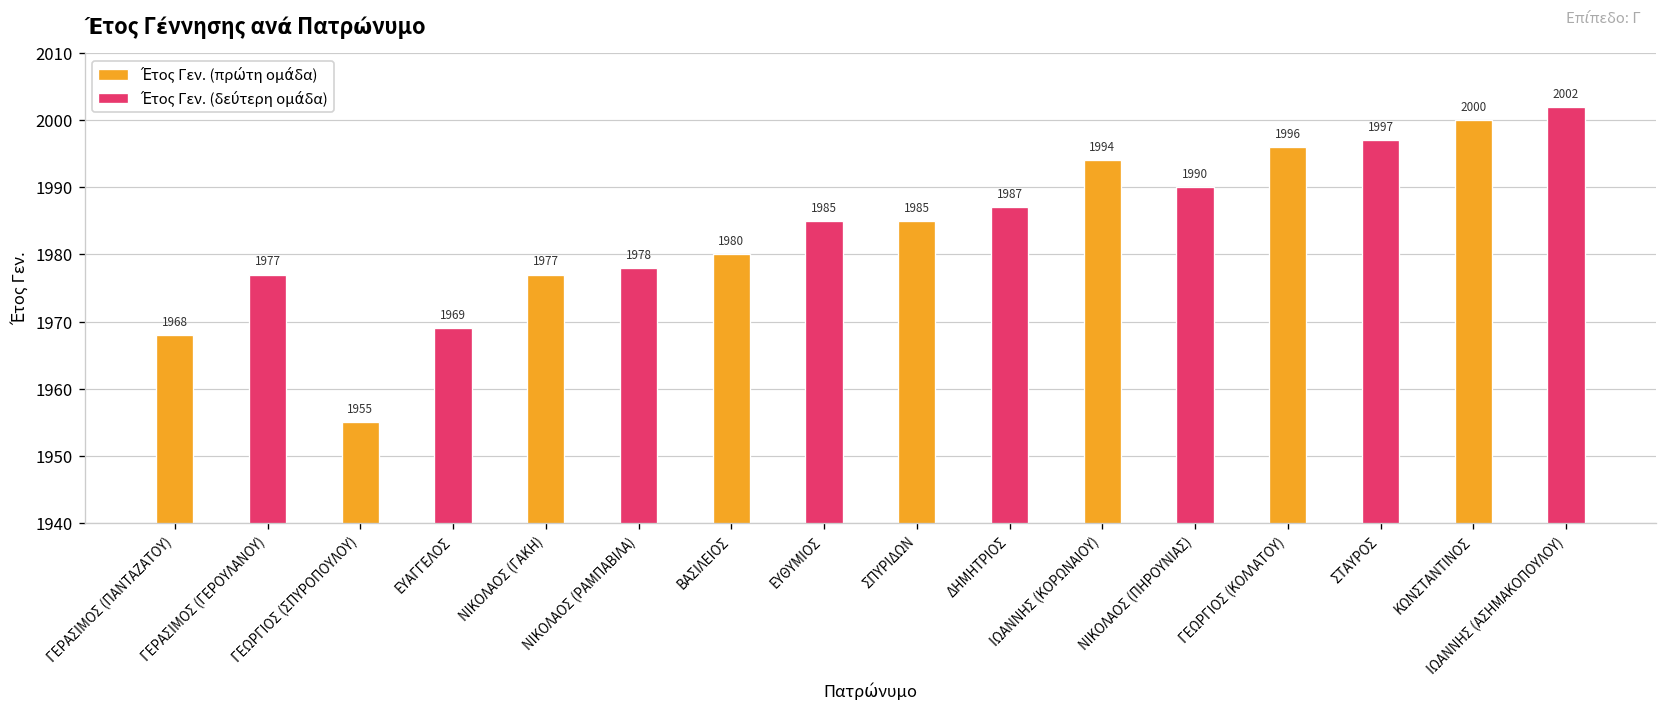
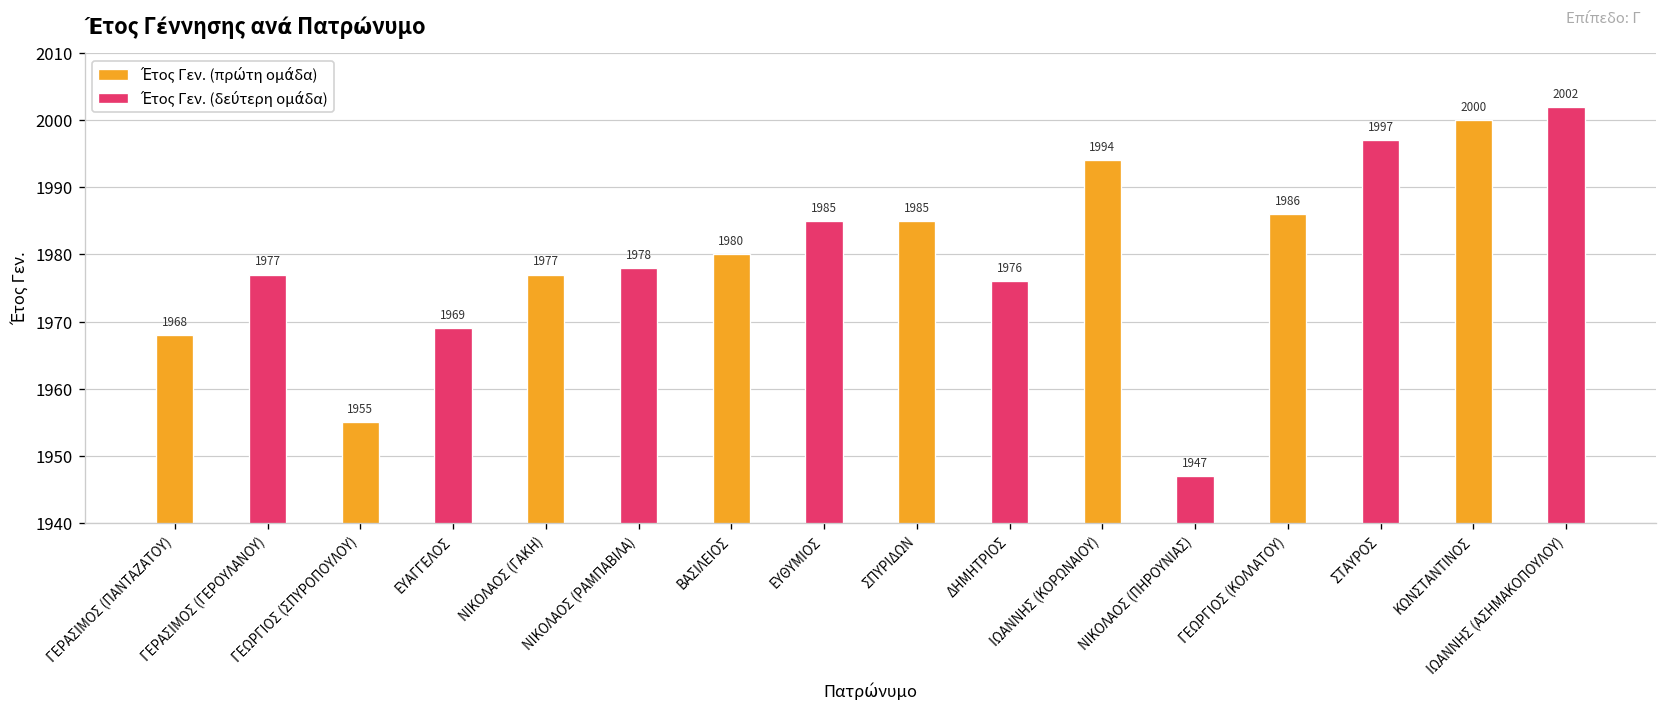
  {
    "Έτος Γεν. (πρώτη ομάδα)": {
      "ΓΕΡΑΣΙΜΟΣ (ΠΑΝΤΑΖΑΤΟΥ)": 1968,
      "ΓΕΩΡΓΙΟΣ (ΣΠΥΡΟΠΟΥΛΟΥ)": 1955,
      "ΝΙΚΟΛΑΟΣ (ΓΑΚΗ)": 1977,
      "ΒΑΣΙΛΕΙΟΣ": 1980,
      "ΣΠΥΡΙΔΩΝ": 1985,
      "ΙΩΑΝΝΗΣ (ΚΟΡΩΝΑΙΟΥ)": 1994,
-     "ΓΕΩΡΓΙΟΣ (ΚΟΛΛΑΤΟΥ)": 1996,
+     "ΓΕΩΡΓΙΟΣ (ΚΟΛΛΑΤΟΥ)": 1986,
      "ΚΩΝΣΤΑΝΤΙΝΟΣ": 2000
    },
    "Έτος Γεν. (δεύτερη ομάδα)": {
      "ΓΕΡΑΣΙΜΟΣ (ΓΕΡΟΥΛΑΝΟΥ)": 1977,
      "ΕΥΑΓΓΕΛΟΣ": 1969,
      "ΝΙΚΟΛΑΟΣ (ΡΑΜΠΑΒΙΛΑ)": 1978,
      "ΕΥΘΥΜΙΟΣ": 1985,
-     "ΔΗΜΗΤΡΙΟΣ": 1987,
-     "ΝΙΚΟΛΑΟΣ (ΠΗΡΟΥΝΙΑΣ)": 1990,
+     "ΔΗΜΗΤΡΙΟΣ": 1976,
+     "ΝΙΚΟΛΑΟΣ (ΠΗΡΟΥΝΙΑΣ)": 1947,
      "ΣΤΑΥΡΟΣ": 1997,
      "ΙΩΑΝΝΗΣ (ΑΣΗΜΑΚΟΠΟΥΛΟΥ)": 2002
    }
  }
